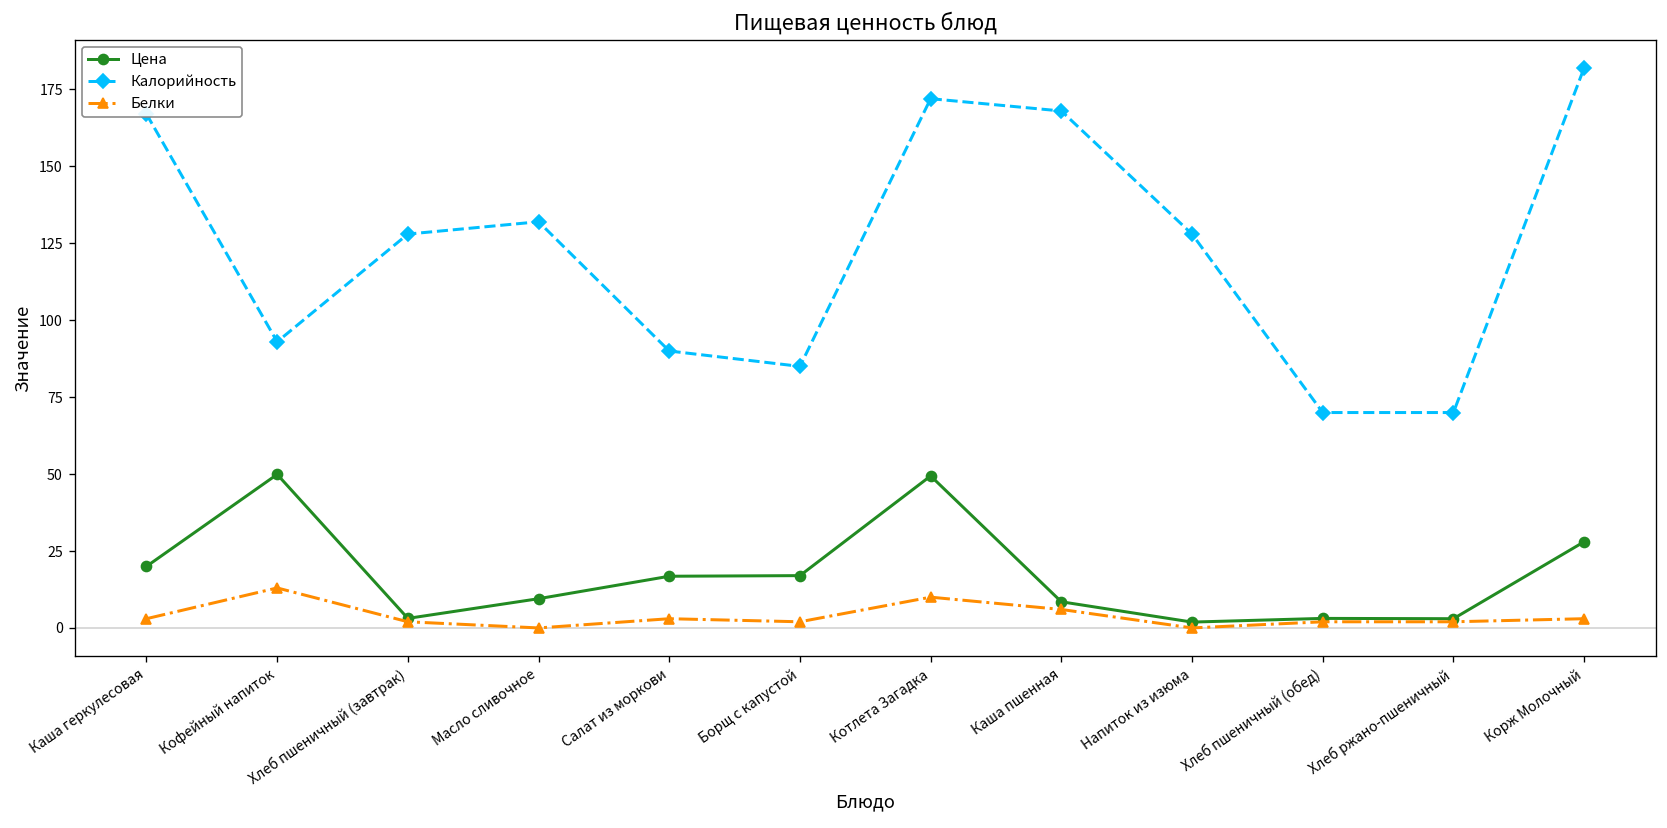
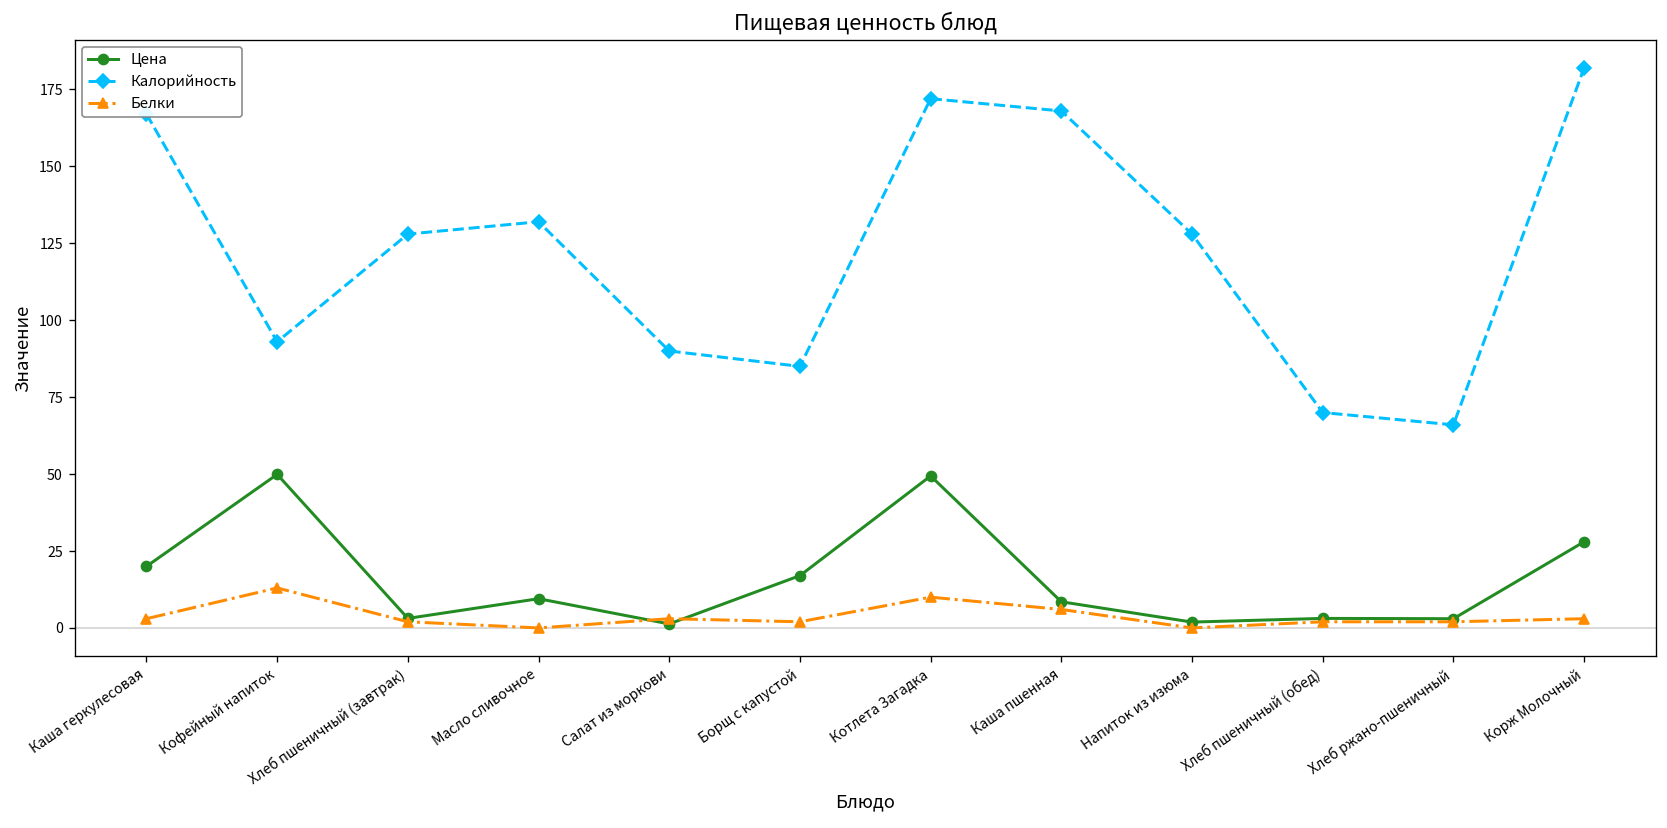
  {
    "Цена": {
      "Каша геркулесовая": 20,
      "Кофейный напиток": 50,
      "Хлеб пшеничный (завтрак)": 3,
      "Масло сливочное": 10,
-     "Салат из моркови": 17,
+     "Салат из моркови": 1,
      "Борщ с капустой": 17,
      "Котлета Загадка": 49,
      "Каша пшенная": 9,
      "Напиток из изюма": 2,
      "Хлеб пшеничный (обед)": 3,
      "Хлеб ржано-пшеничный": 3,
      "Корж Молочный": 28
    },
    "Калорийность": {
      "Кофейный напиток": 93,
      "Хлеб пшеничный (завтрак)": 128,
      "Масло сливочное": 132,
      "Салат из моркови": 90,
      "Борщ с капустой": 85,
      "Котлета Загадка": 172,
      "Каша пшенная": 168,
      "Напиток из изюма": 128,
      "Хлеб пшеничный (обед)": 70,
-     "Хлеб ржано-пшеничный": 70,
+     "Хлеб ржано-пшеничный": 66,
      "Корж Молочный": 182
    },
    "Белки": {
      "Каша геркулесовая": 3,
      "Кофейный напиток": 13,
      "Хлеб пшеничный (завтрак)": 2,
      "Масло сливочное": 0,
      "Салат из моркови": 3,
      "Борщ с капустой": 2,
      "Котлета Загадка": 10,
      "Каша пшенная": 6,
      "Напиток из изюма": 0,
      "Хлеб пшеничный (обед)": 2,
      "Хлеб ржано-пшеничный": 2,
      "Корж Молочный": 3
    }
  }
